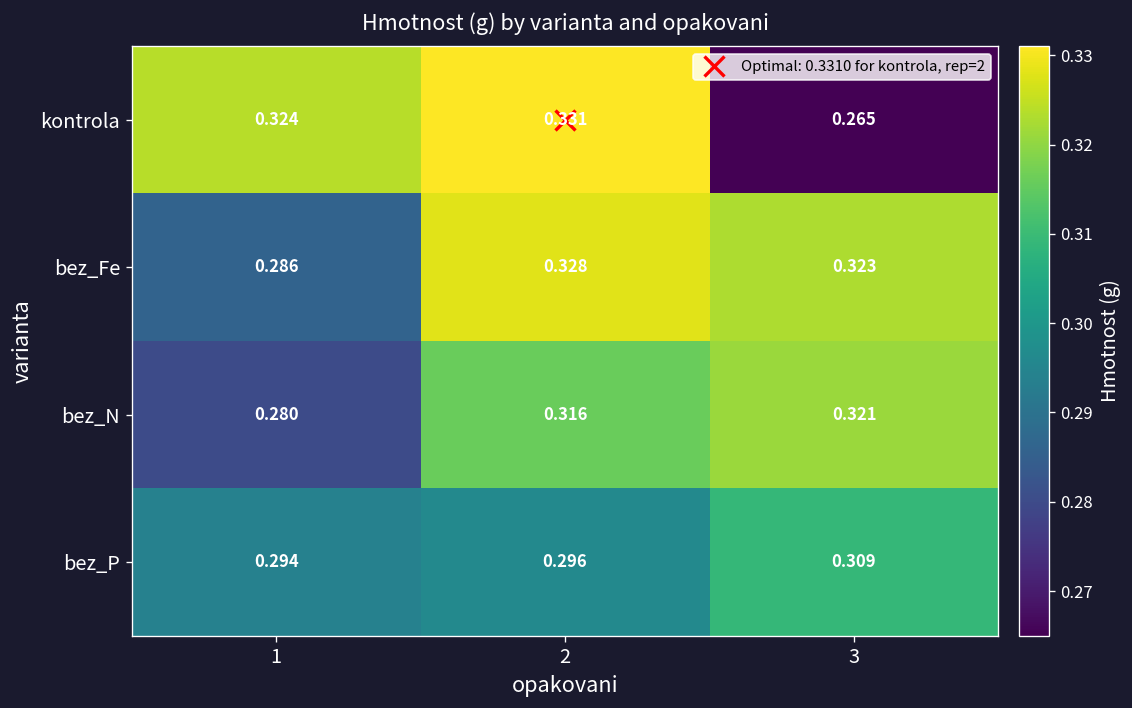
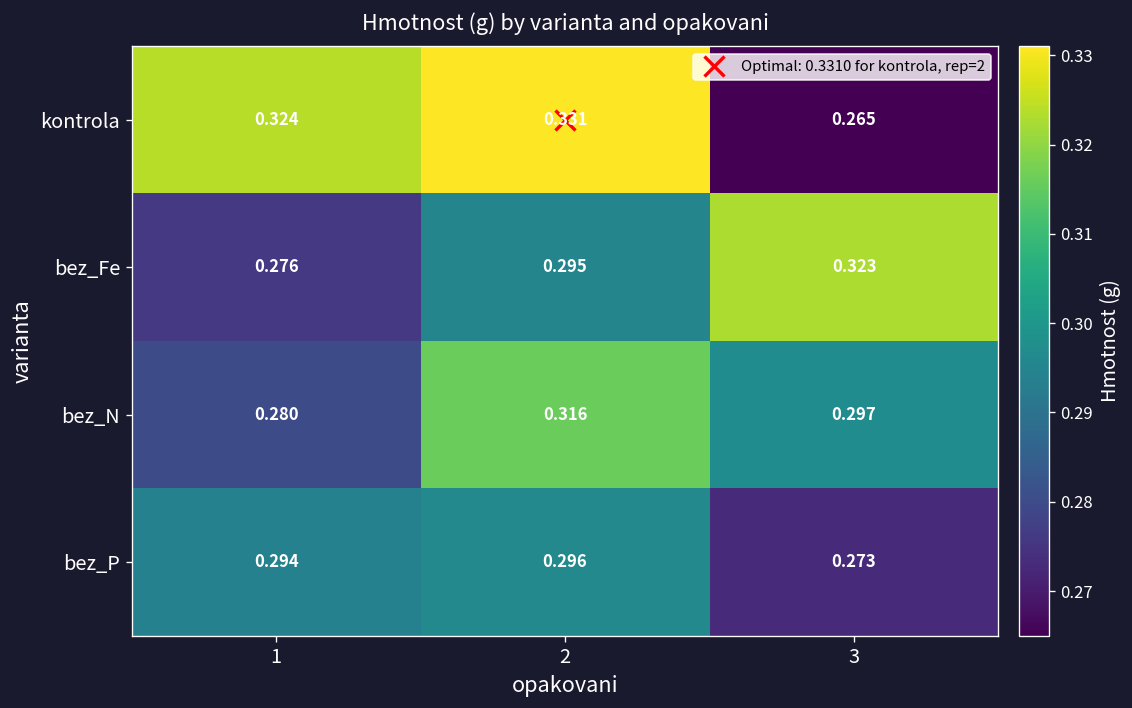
  {
    "kontrola": {
      "1": 0.324,
      "3": 0.265
    },
    "bez_Fe": {
-     "1": 0.286,
-     "2": 0.328,
+     "1": 0.276,
+     "2": 0.295,
      "3": 0.323
    },
    "bez_N": {
      "1": 0.280,
      "2": 0.316,
-     "3": 0.321
+     "3": 0.297
    },
    "bez_P": {
      "1": 0.294,
      "2": 0.296,
-     "3": 0.309
+     "3": 0.273
    }
  }
